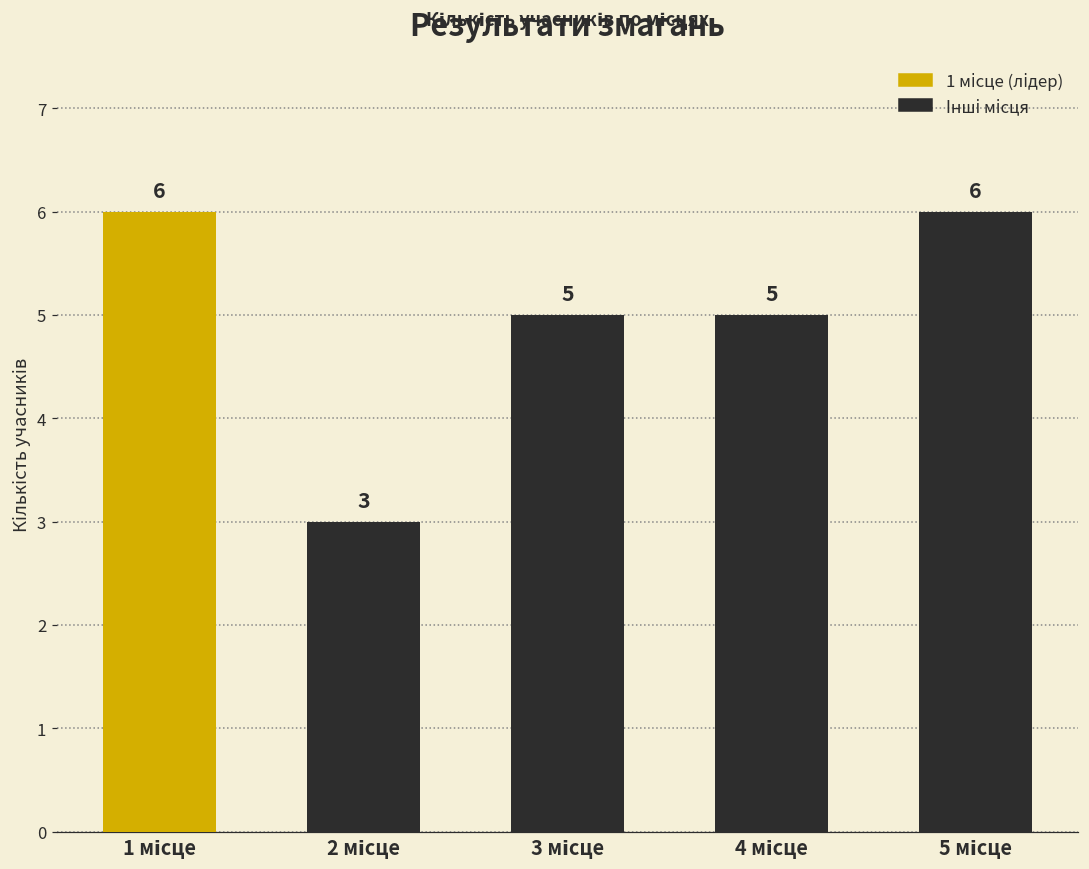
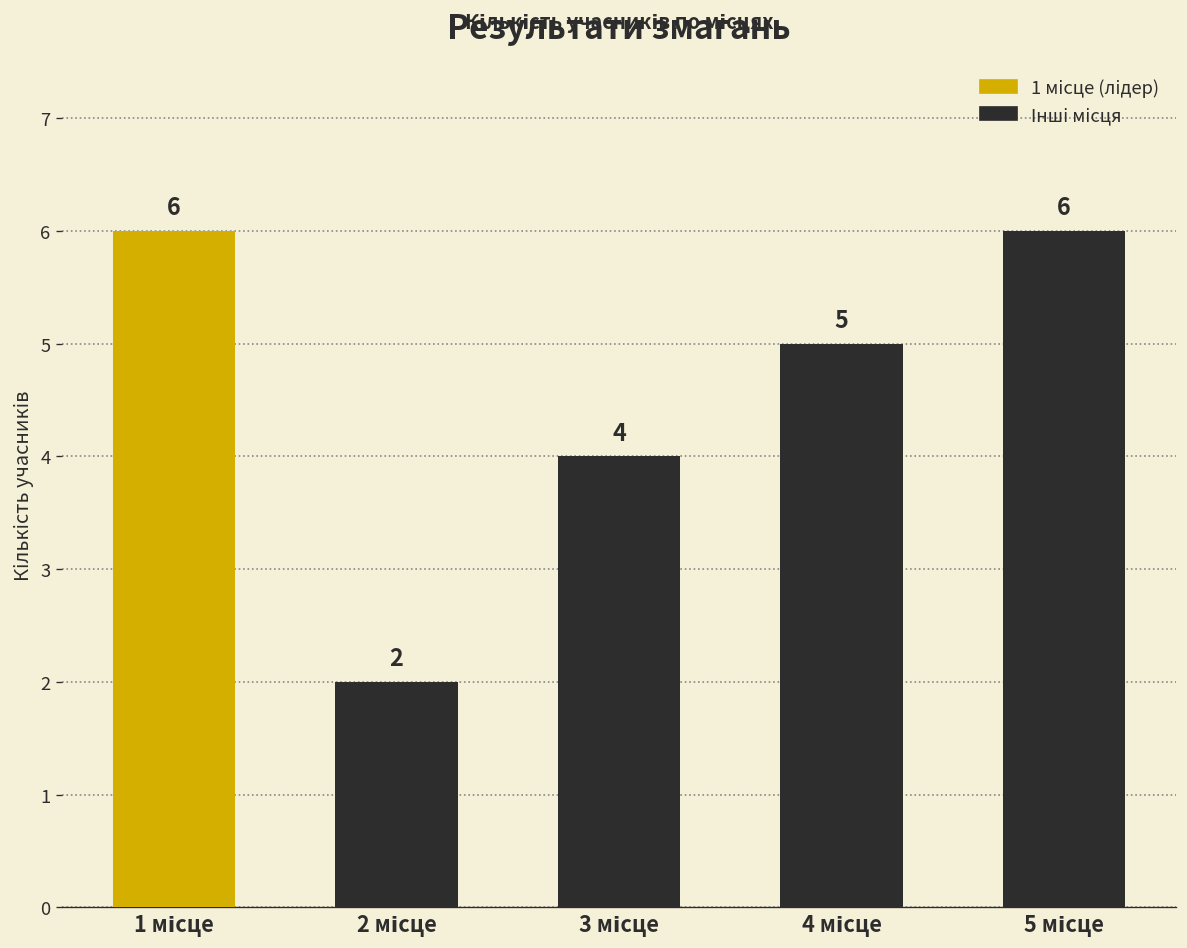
  {
    "1 місце": 6,
-   "2 місце": 3,
-   "3 місце": 5,
+   "2 місце": 2,
+   "3 місце": 4,
    "4 місце": 5,
    "5 місце": 6
  }
